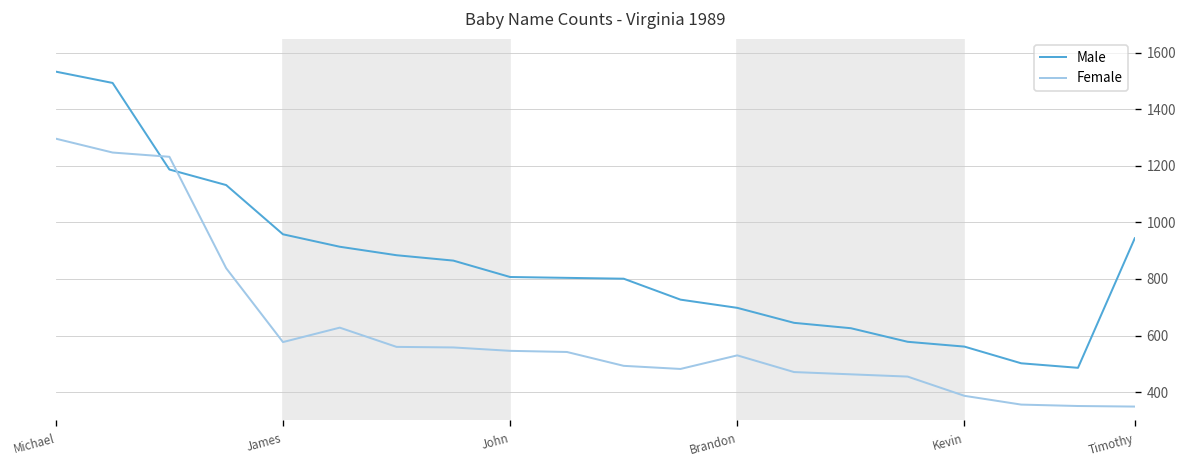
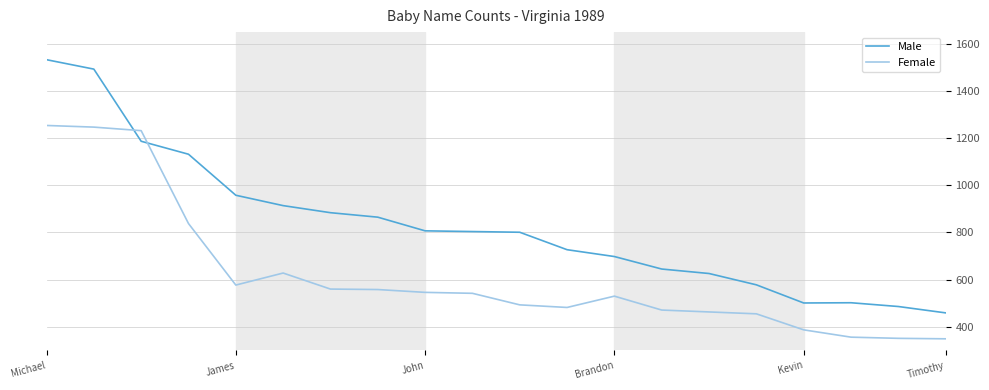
  {
    "Male": {
      "Michael": 1530,
      "James": 960,
      "John": 810,
      "Brandon": 700,
-     "Kevin": 560,
-     "Timothy": 940
+     "Kevin": 500,
+     "Timothy": 460
    },
    "Female": {
-     "Michael": 1300,
+     "Michael": 1250,
      "James": 580,
      "John": 550,
      "Brandon": 530,
      "Kevin": 390,
      "Timothy": 350
    }
  }
